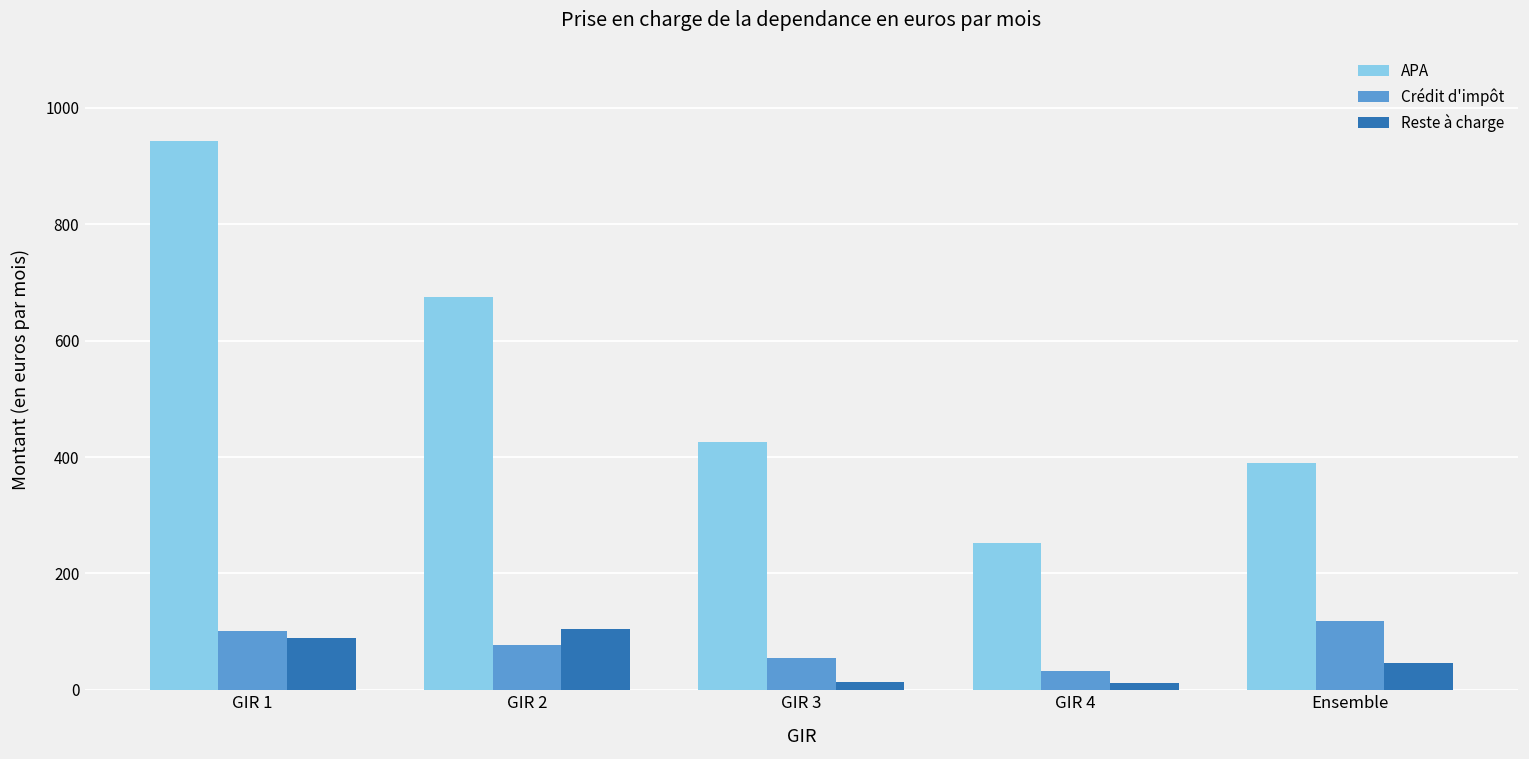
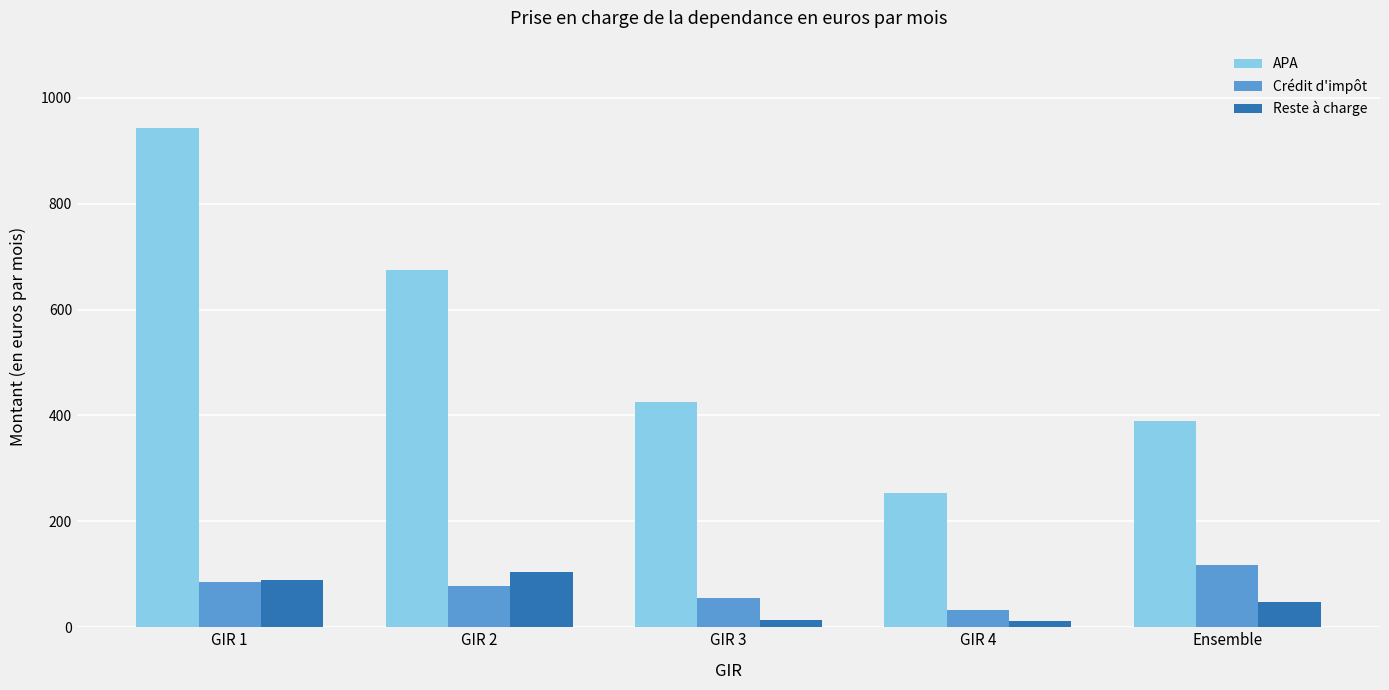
  {
    "APA": {
      "GIR 1": 940,
      "GIR 2": 670,
      "GIR 3": 430,
      "GIR 4": 250,
      "Ensemble": 390
    },
    "Crédit d'impôt": {
-     "GIR 1": 100,
+     "GIR 1": 90,
      "GIR 2": 80,
      "GIR 3": 60,
      "GIR 4": 30,
      "Ensemble": 120
    },
    "Reste à charge": {
      "GIR 1": 90,
      "GIR 2": 100,
      "GIR 3": 10,
      "GIR 4": 10,
      "Ensemble": 50
    }
  }
